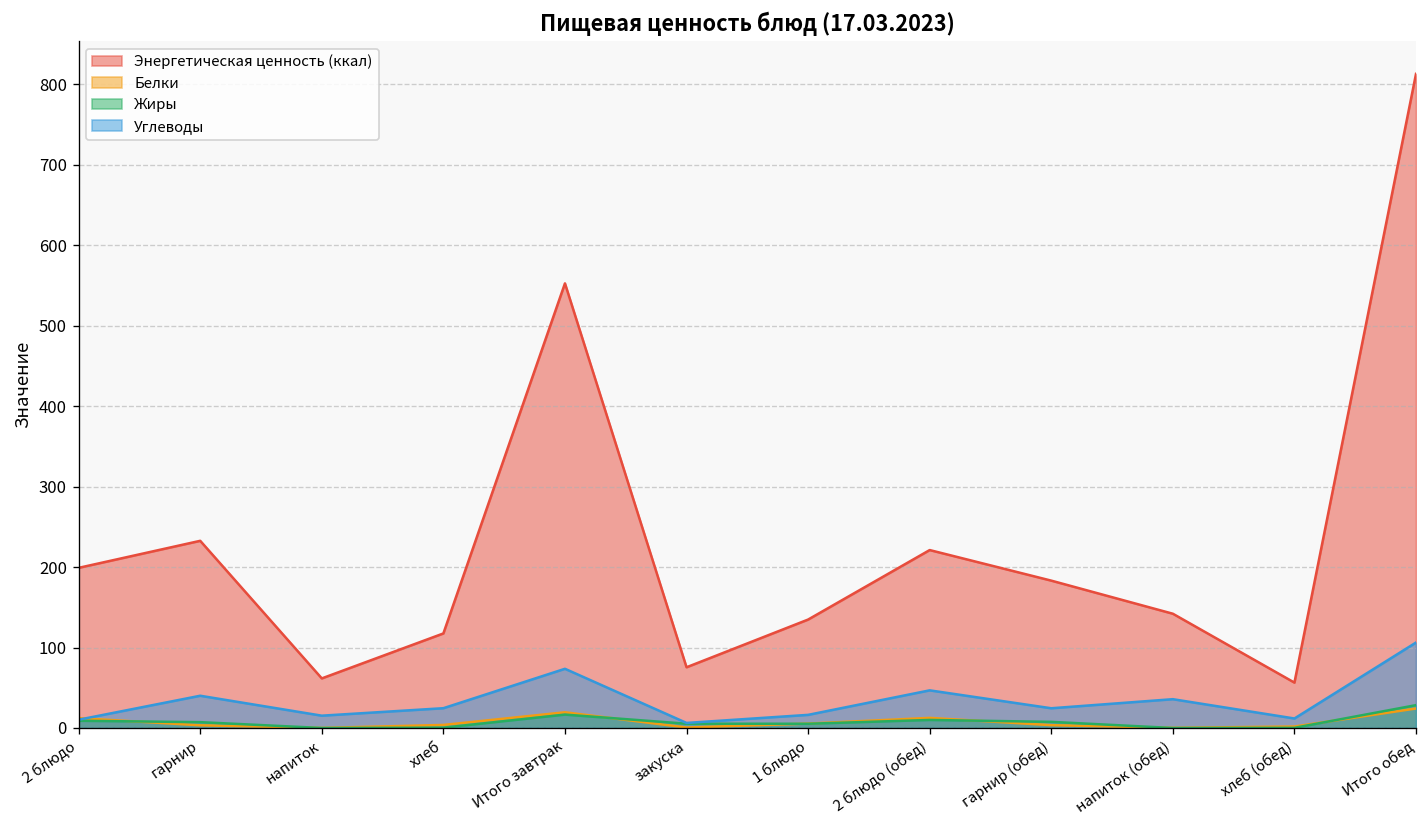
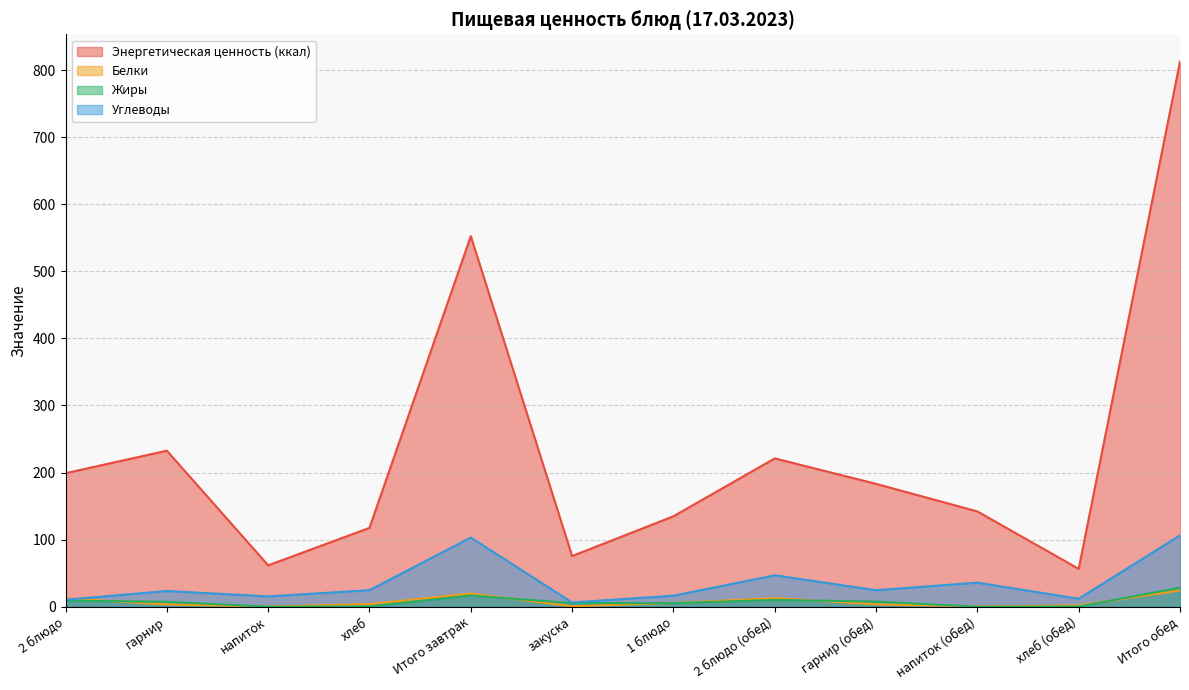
  {
    "Энергетическая ценность (ккал)": {
      "2 блюдо": 200,
      "гарнир": 230,
      "напиток": 60,
      "хлеб": 120,
      "Итого завтрак": 550,
      "закуска": 80,
      "1 блюдо": 130,
      "2 блюдо (обед)": 220,
      "гарнир (обед)": 180,
      "напиток (обед)": 140,
      "хлеб (обед)": 60,
      "Итого обед": 810
    },
    "Белки": {
      "гарнир": 0,
      "закуска": 0,
      "гарнир (обед)": 0,
      "Итого обед": 20
    },
    "Жиры": {
      "гарнир": 10,
      "гарнир (обед)": 10,
      "Итого обед": 30
    },
    "Углеводы": {
-     "гарнир": 40,
+     "гарнир": 20,
      "напиток": 20,
      "хлеб": 20,
-     "Итого завтрак": 70,
+     "Итого завтрак": 100,
      "1 блюдо": 20,
      "2 блюдо (обед)": 50,
      "гарнир (обед)": 20,
      "напиток (обед)": 40,
      "хлеб (обед)": 10,
      "Итого обед": 110
    }
  }
